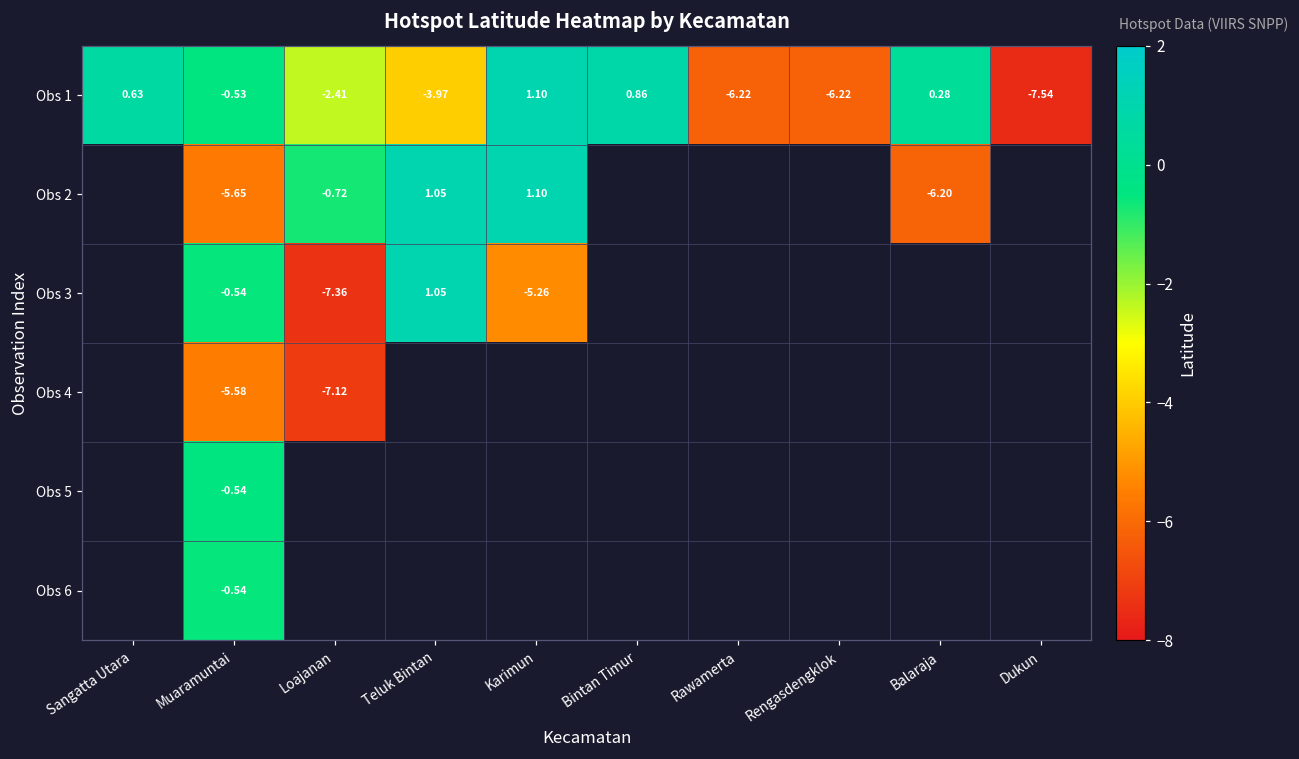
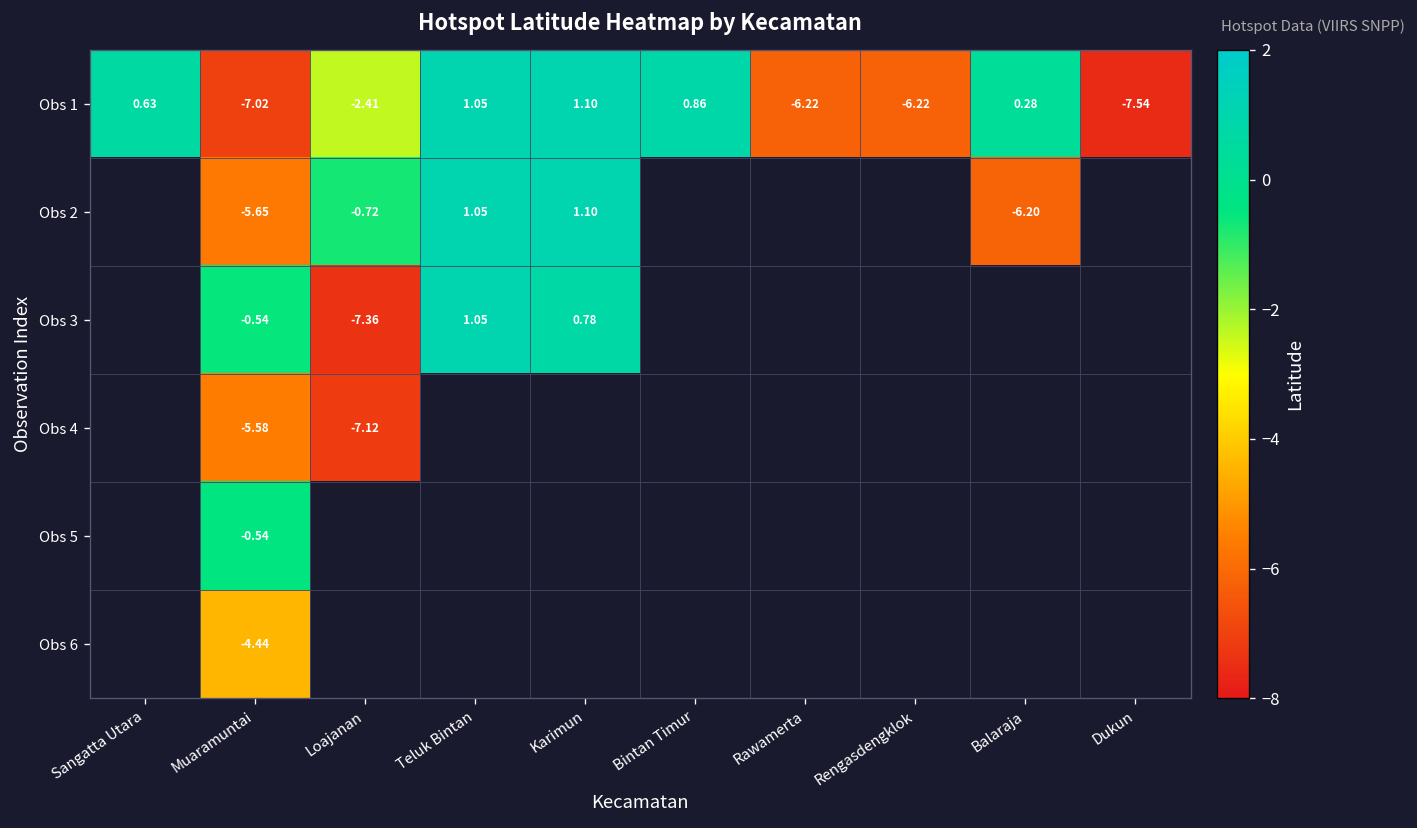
  {
    "Obs 1": {
      "Sangatta Utara": 0.63,
-     "Muaramuntai": -0.53,
+     "Muaramuntai": -7.02,
      "Loajanan": -2.41,
-     "Teluk Bintan": -3.97,
+     "Teluk Bintan": 1.05,
      "Karimun": 1.10,
      "Bintan Timur": 0.86,
      "Rawamerta": -6.22,
      "Rengasdengklok": -6.22,
      "Balaraja": 0.28,
      "Dukun": -7.54
    },
    "Obs 2": {
      "Muaramuntai": -5.65,
      "Loajanan": -0.72,
      "Teluk Bintan": 1.05,
      "Karimun": 1.10,
      "Balaraja": -6.20
    },
    "Obs 3": {
      "Muaramuntai": -0.54,
      "Loajanan": -7.36,
      "Teluk Bintan": 1.05,
-     "Karimun": -5.26
+     "Karimun": 0.78
    },
    "Obs 4": {
      "Muaramuntai": -5.58,
      "Loajanan": -7.12
    },
    "Obs 5": {
      "Muaramuntai": -0.54
    },
    "Obs 6": {
-     "Muaramuntai": -0.54
+     "Muaramuntai": -4.44
    }
  }
